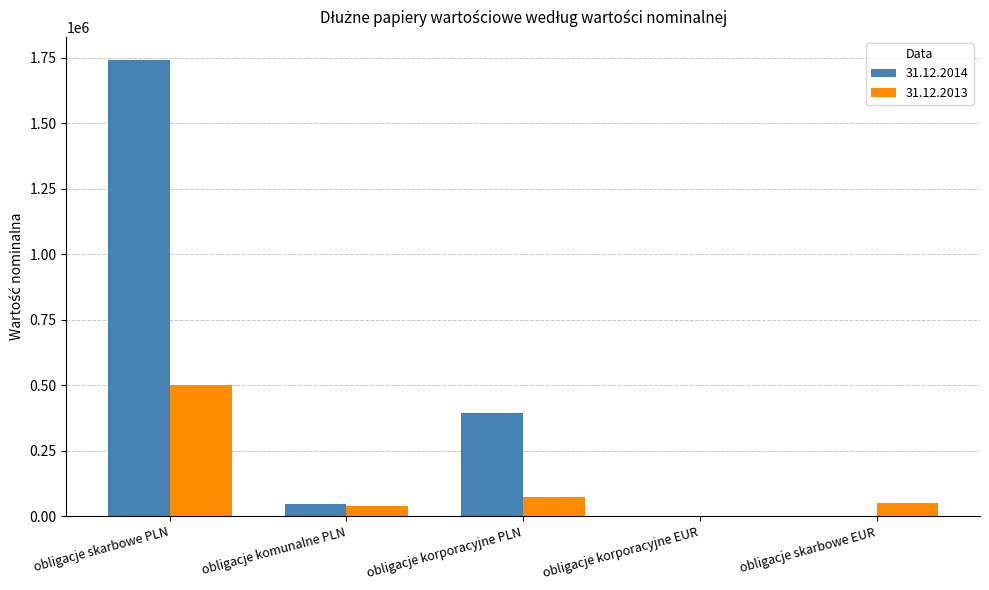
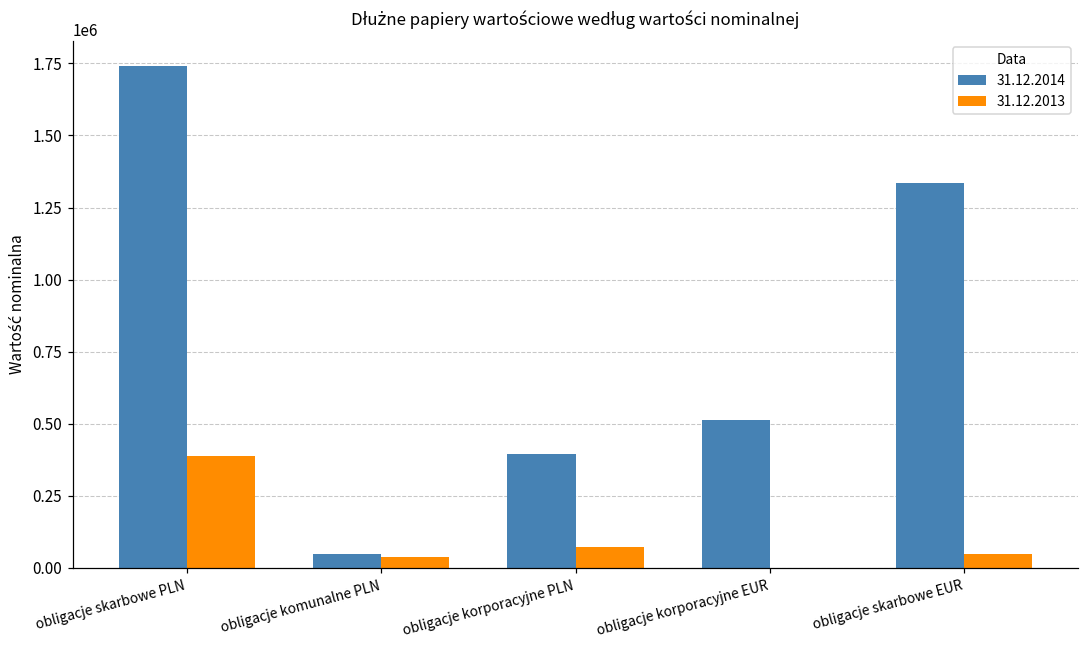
  {
    "31.12.2014": {
      "obligacje skarbowe PLN": 1740000,
      "obligacje komunalne PLN": 50000,
      "obligacje korporacyjne PLN": 390000,
-     "obligacje korporacyjne EUR": 0,
-     "obligacje skarbowe EUR": 0
+     "obligacje korporacyjne EUR": 510000,
+     "obligacje skarbowe EUR": 1340000
    },
    "31.12.2013": {
-     "obligacje skarbowe PLN": 500000,
+     "obligacje skarbowe PLN": 390000,
      "obligacje komunalne PLN": 40000,
      "obligacje korporacyjne PLN": 70000,
      "obligacje korporacyjne EUR": 0,
      "obligacje skarbowe EUR": 50000
    }
  }
